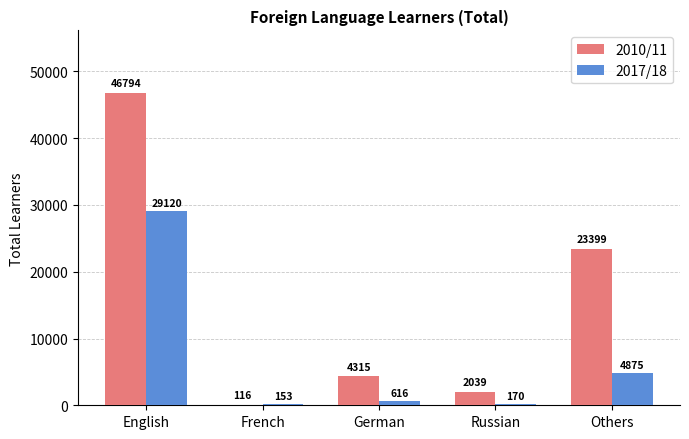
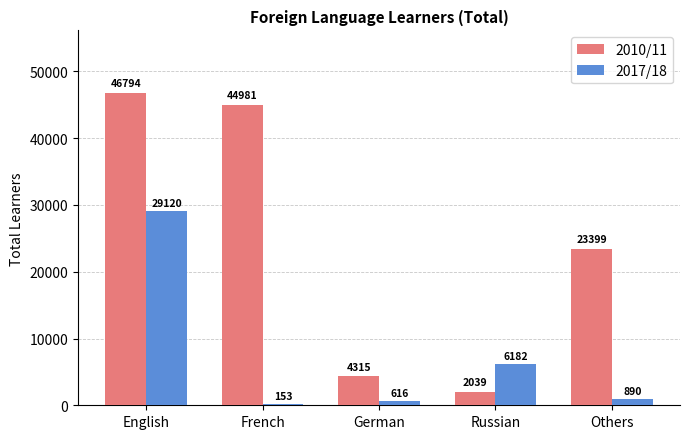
  {
    "2010/11": {
      "English": 46794,
-     "French": 116,
+     "French": 44981,
      "German": 4315,
      "Russian": 2039,
      "Others": 23399
    },
    "2017/18": {
      "English": 29120,
      "French": 153,
      "German": 616,
-     "Russian": 170,
-     "Others": 4875
+     "Russian": 6182,
+     "Others": 890
    }
  }
